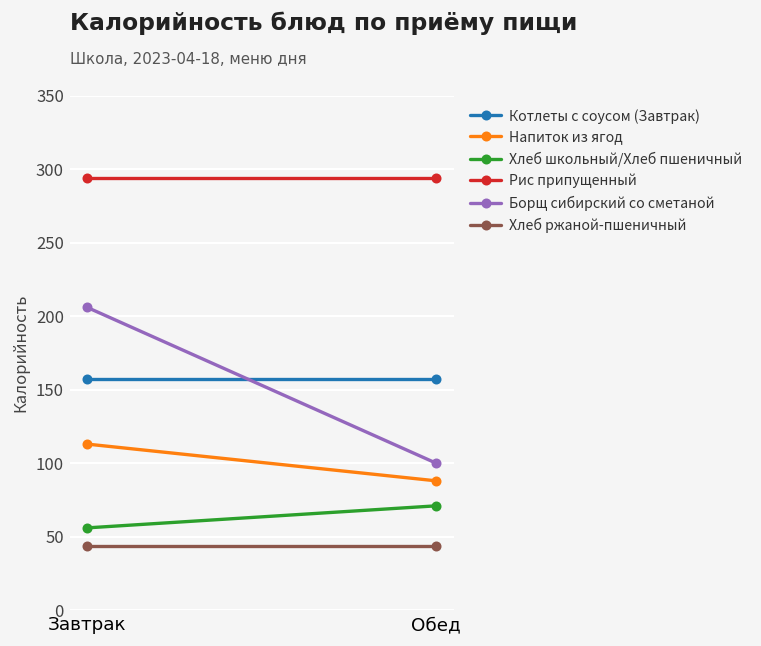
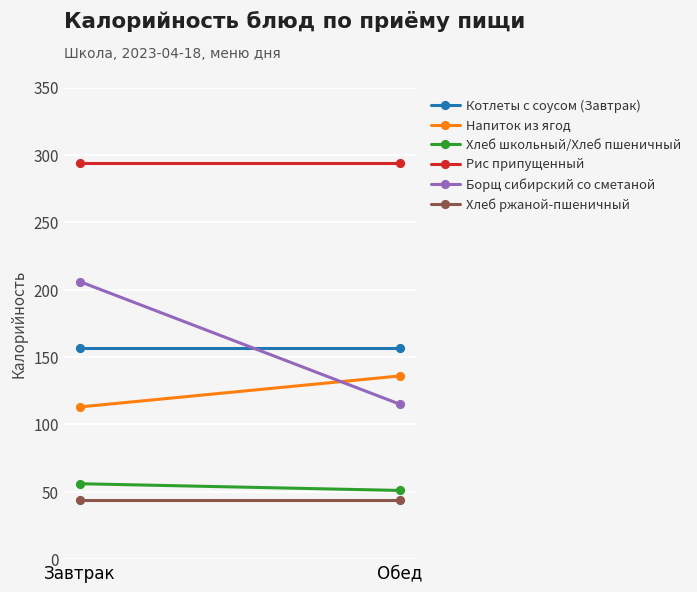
  {
    "Котлеты с соусом (Завтрак)": {
      "Завтрак": 157,
      "Обед": 157
    },
    "Напиток из ягод": {
      "Завтрак": 113,
-     "Обед": 88
+     "Обед": 136
    },
    "Хлеб школьный/Хлеб пшеничный": {
      "Завтрак": 56,
-     "Обед": 71
+     "Обед": 51
    },
    "Рис припущенный": {
      "Завтрак": 294,
      "Обед": 294
    },
    "Борщ сибирский со сметаной": {
      "Завтрак": 206,
-     "Обед": 100
+     "Обед": 115
    },
    "Хлеб ржаной-пшеничный": {
      "Завтрак": 44,
      "Обед": 44
    }
  }
